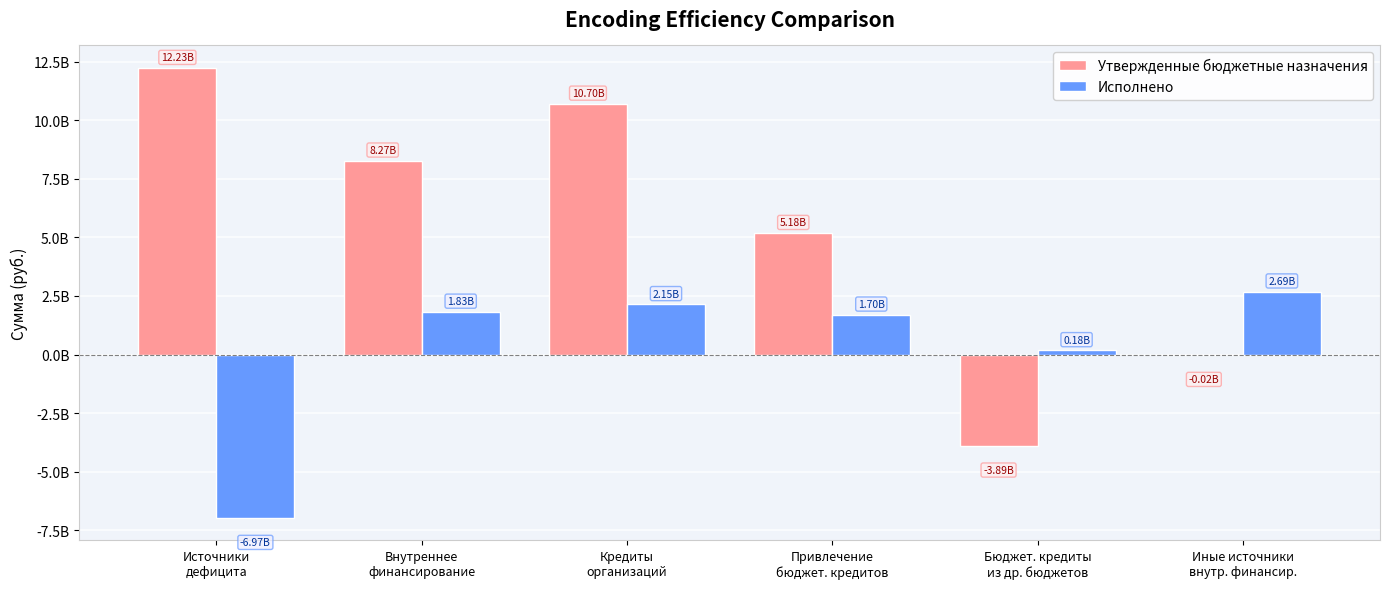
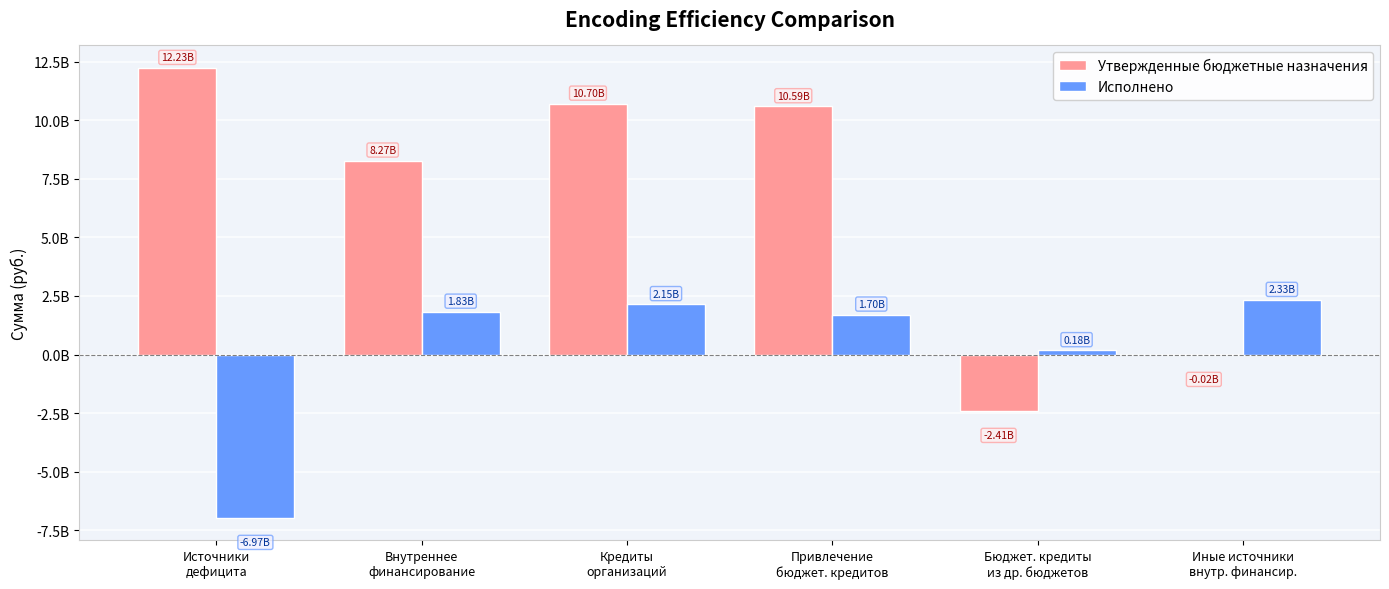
  {
    "Утвержденные бюджетные назначения": {
-     "Привлечение бюджет. кредитов": "5.18B",
-     "Бюджет. кредиты из др. бюджетов": "-3.89B"
+     "Привлечение бюджет. кредитов": "10.59B",
+     "Бюджет. кредиты из др. бюджетов": "-2.41B"
    },
    "Исполнено": {
-     "Иные источники внутр. финансир.": "2.69B"
+     "Иные источники внутр. финансир.": "2.33B"
    }
  }
